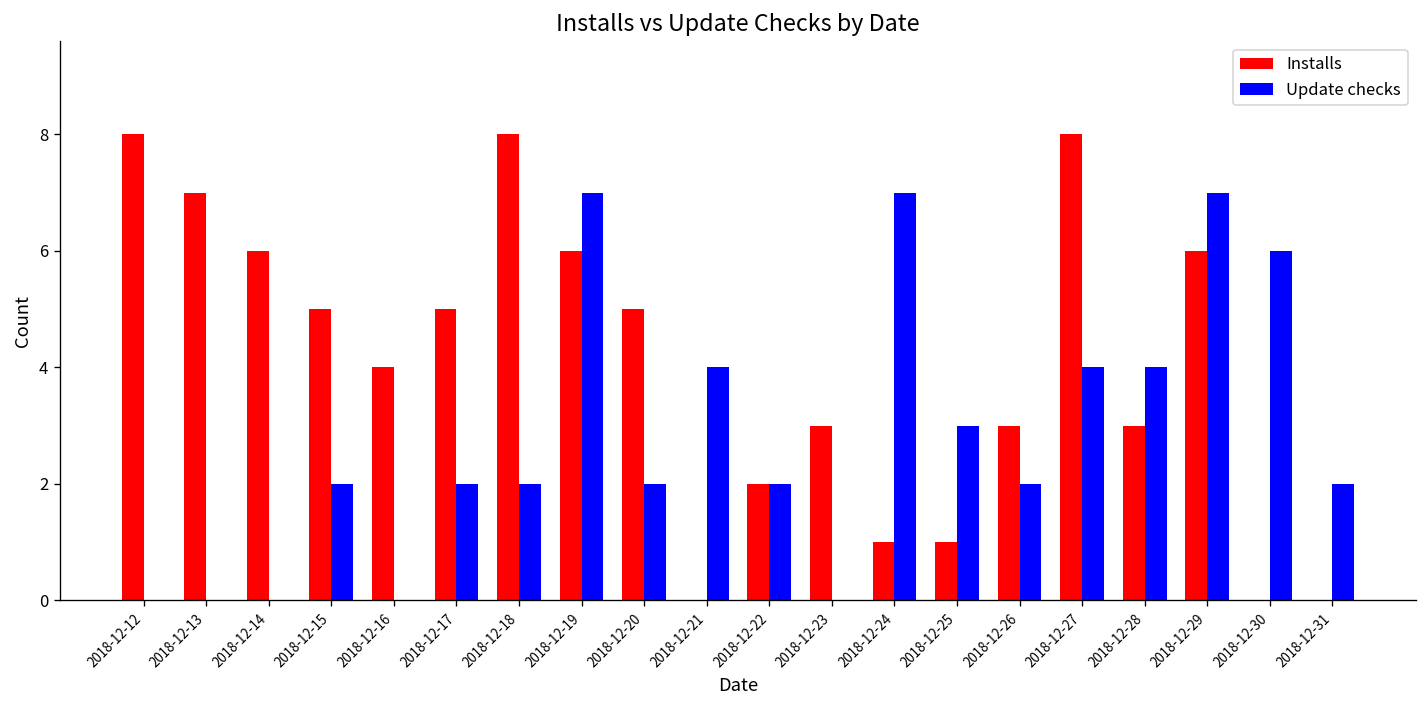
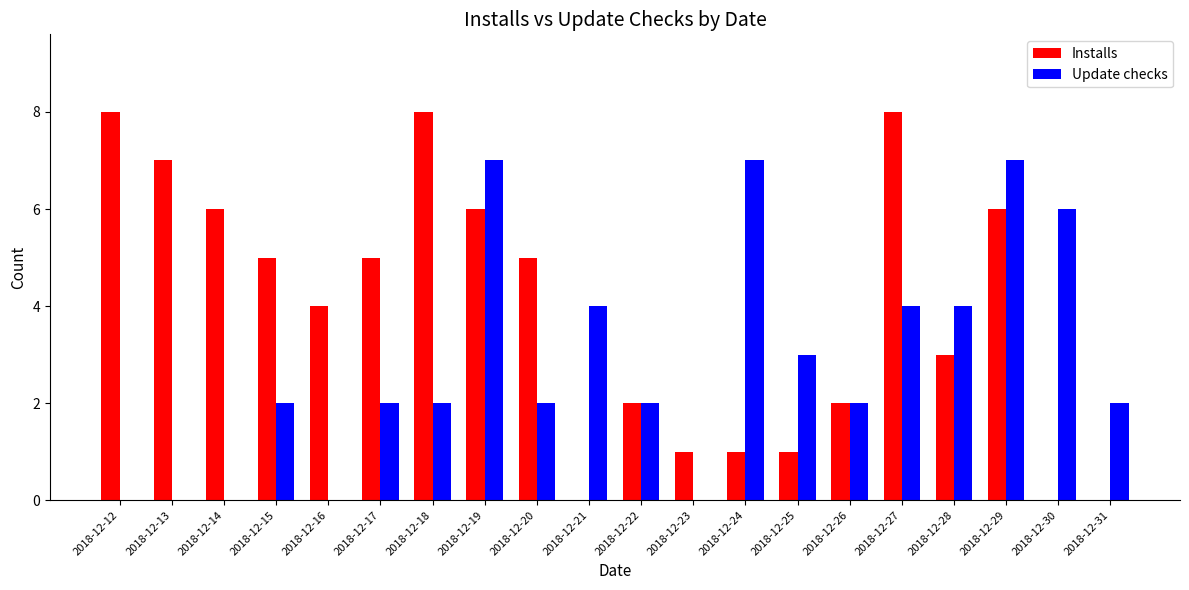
  {
    "Installs": {
      "2018-12-12": 8,
      "2018-12-13": 7,
      "2018-12-14": 6,
      "2018-12-15": 5,
      "2018-12-16": 4,
      "2018-12-17": 5,
      "2018-12-18": 8,
      "2018-12-19": 6,
      "2018-12-20": 5,
      "2018-12-21": 0,
      "2018-12-22": 2,
-     "2018-12-23": 3,
+     "2018-12-23": 1,
      "2018-12-24": 1,
      "2018-12-25": 1,
-     "2018-12-26": 3,
+     "2018-12-26": 2,
      "2018-12-27": 8,
      "2018-12-28": 3,
      "2018-12-29": 6,
      "2018-12-30": 0,
      "2018-12-31": 0
    },
    "Update checks": {
      "2018-12-12": 0,
      "2018-12-13": 0,
      "2018-12-14": 0,
      "2018-12-15": 2,
      "2018-12-16": 0,
      "2018-12-17": 2,
      "2018-12-18": 2,
      "2018-12-19": 7,
      "2018-12-20": 2,
      "2018-12-21": 4,
      "2018-12-22": 2,
      "2018-12-23": 0,
      "2018-12-24": 7,
      "2018-12-25": 3,
      "2018-12-26": 2,
      "2018-12-27": 4,
      "2018-12-28": 4,
      "2018-12-29": 7,
      "2018-12-30": 6,
      "2018-12-31": 2
    }
  }
